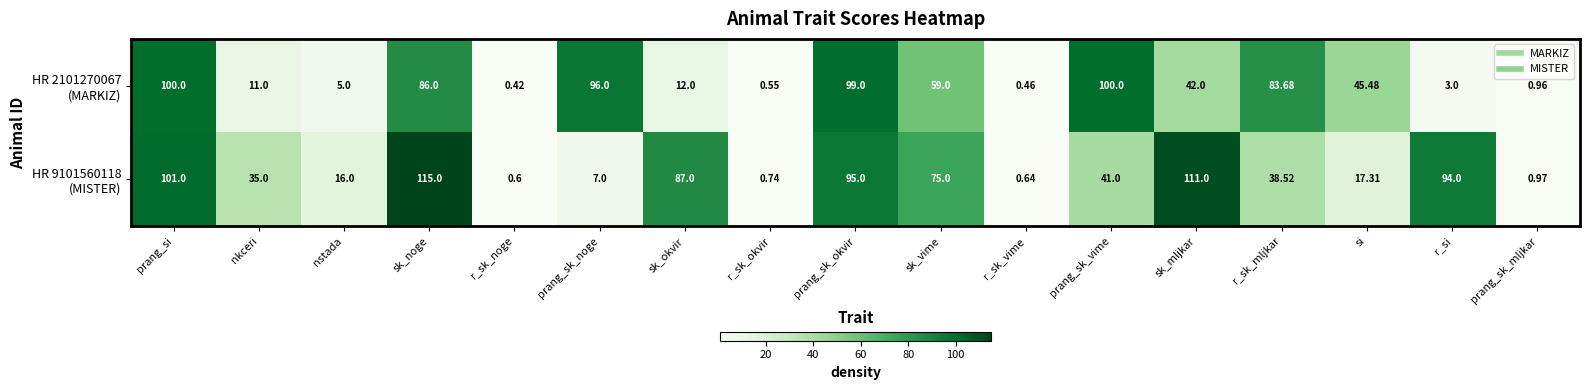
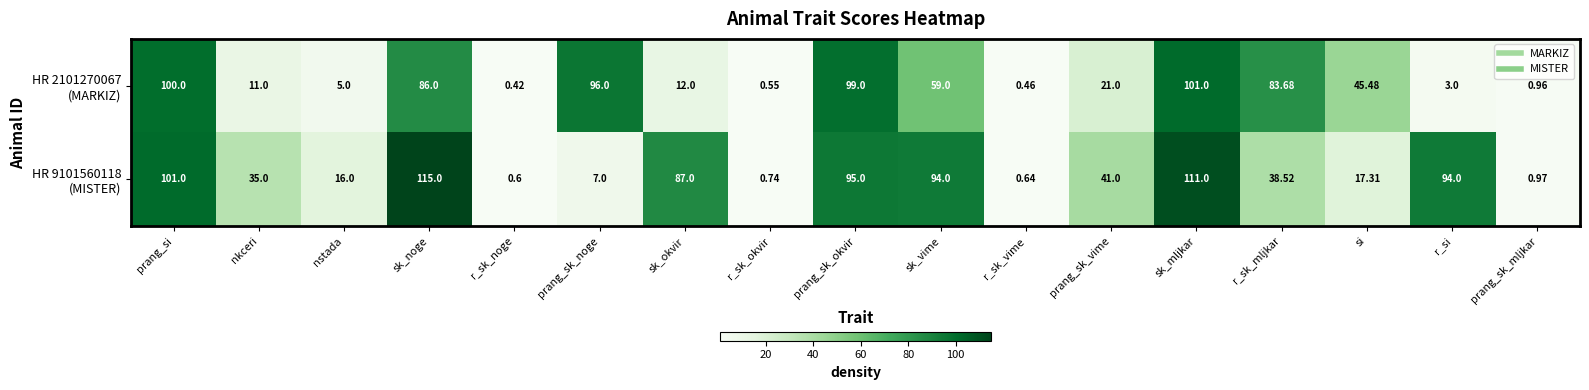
  {
    "HR 2101270067 (MARKIZ)": {
      "prang_si": 100.0,
      "nkceri": 11.0,
      "nstada": 5.0,
      "sk_noge": 86.0,
      "r_sk_noge": 0.42,
      "prang_sk_noge": 96.0,
      "sk_okvir": 12.0,
      "r_sk_okvir": 0.55,
      "prang_sk_okvir": 99.0,
      "sk_vime": 59.0,
      "r_sk_vime": 0.46,
-     "prang_sk_vime": 100.0,
-     "sk_mljkar": 42.0,
+     "prang_sk_vime": 21.0,
+     "sk_mljkar": 101.0,
      "r_sk_mljkar": 83.68,
      "si": 45.48,
      "r_si": 3.0,
      "prang_sk_mljkar": 0.96
    },
    "HR 9101560118 (MISTER)": {
      "prang_si": 101.0,
      "nkceri": 35.0,
      "nstada": 16.0,
      "sk_noge": 115.0,
      "r_sk_noge": 0.6,
      "prang_sk_noge": 7.0,
      "sk_okvir": 87.0,
      "r_sk_okvir": 0.74,
      "prang_sk_okvir": 95.0,
-     "sk_vime": 75.0,
+     "sk_vime": 94.0,
      "r_sk_vime": 0.64,
      "prang_sk_vime": 41.0,
      "sk_mljkar": 111.0,
      "r_sk_mljkar": 38.52,
      "si": 17.31,
      "r_si": 94.0,
      "prang_sk_mljkar": 0.97
    }
  }
